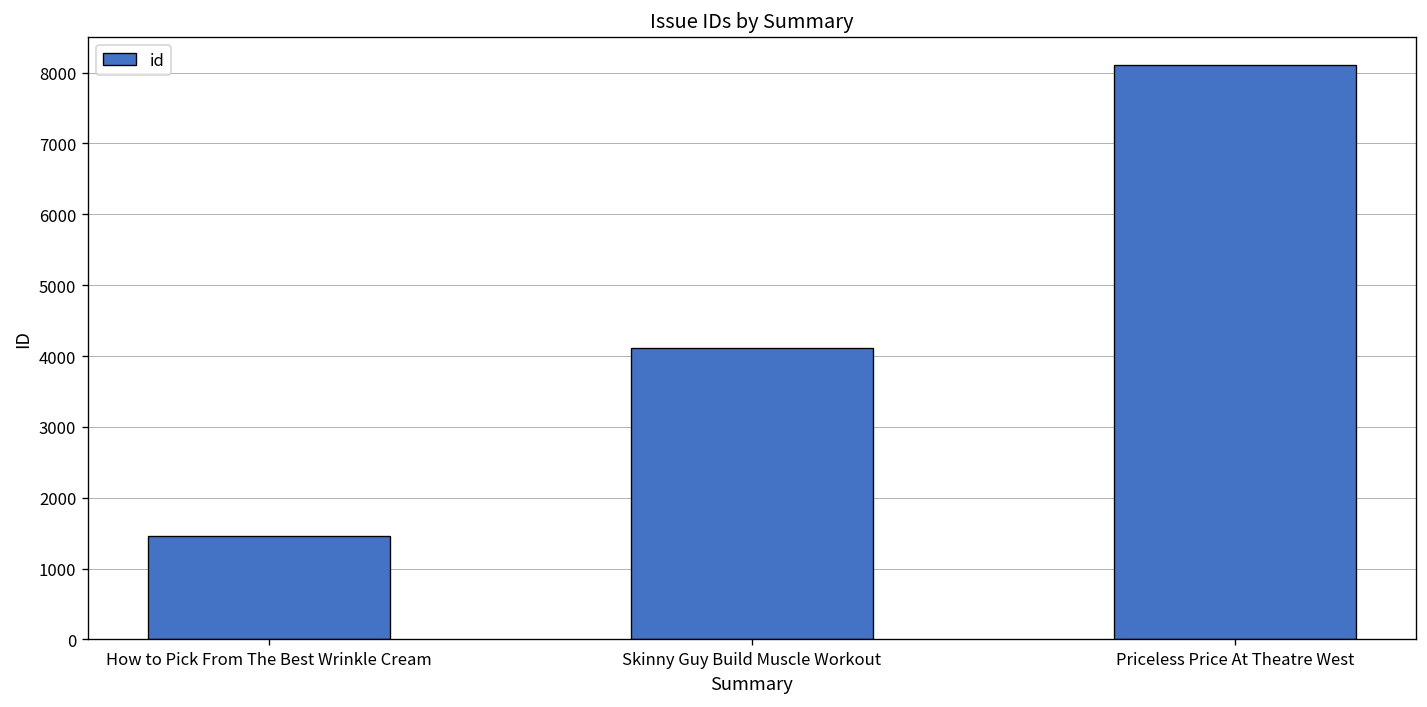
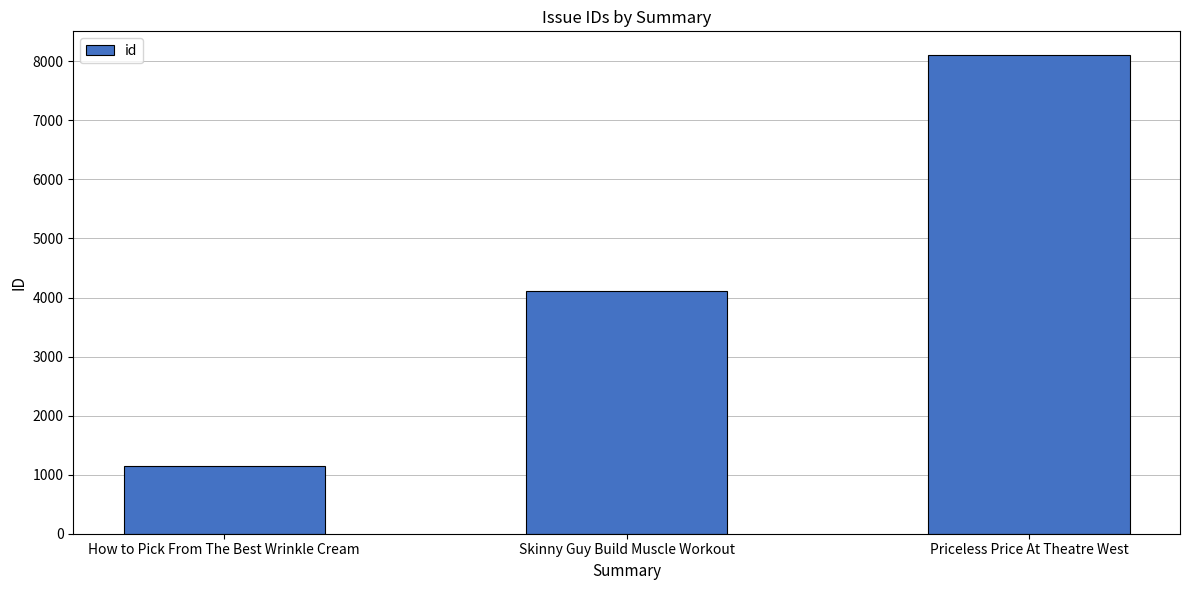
  {
-   "How to Pick From The Best Wrinkle Cream": 1500,
+   "How to Pick From The Best Wrinkle Cream": 1200,
    "Skinny Guy Build Muscle Workout": 4100,
    "Priceless Price At Theatre West": 8100
  }
